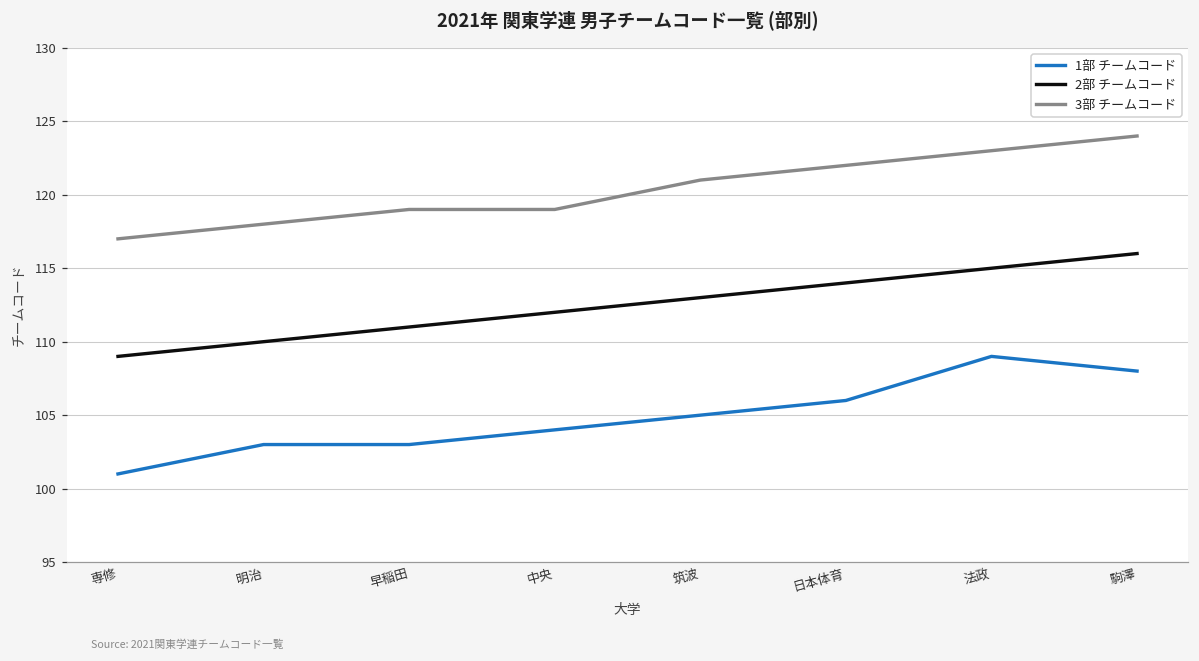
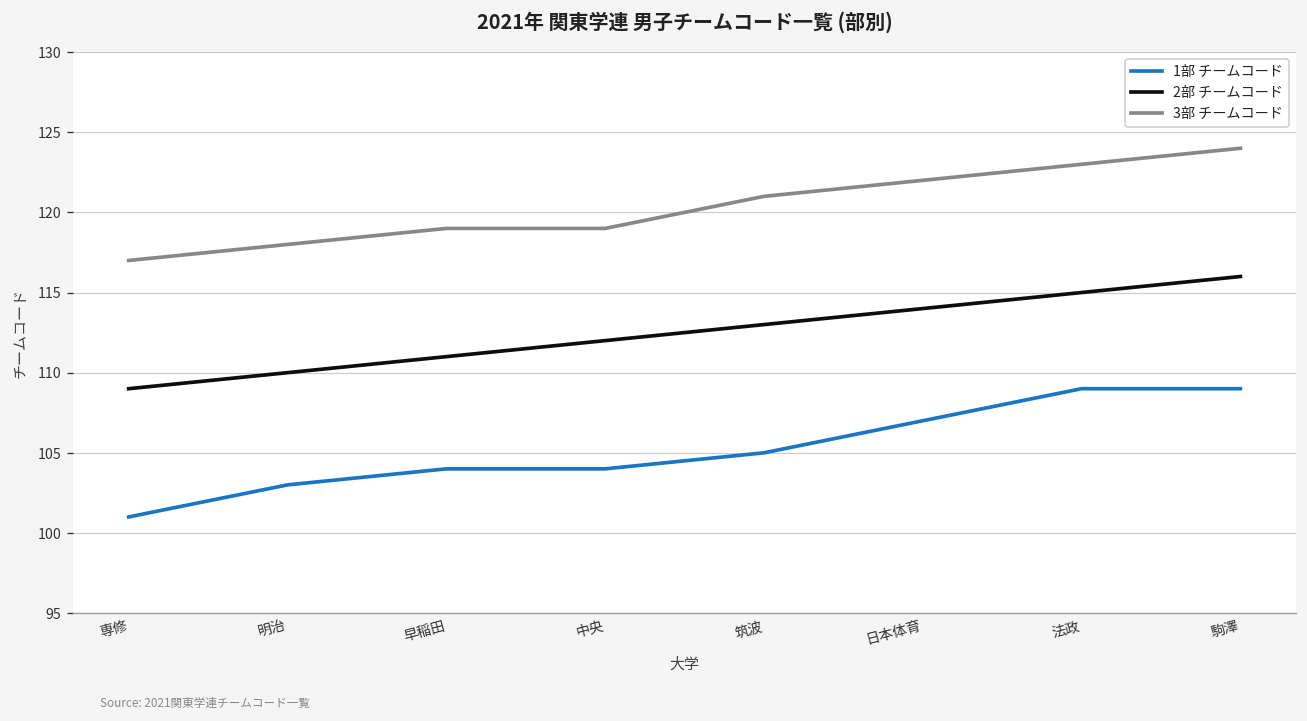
  {
    "1部 チームコード": {
      "専修": 101,
      "明治": 103,
-     "早稲田": 103,
+     "早稲田": 104,
      "中央": 104,
      "筑波": 105,
-     "日本体育": 106,
+     "日本体育": 107,
      "法政": 109,
-     "駒澤": 108
+     "駒澤": 109
    },
    "2部 チームコード": {
      "専修": 109,
      "明治": 110,
      "早稲田": 111,
      "中央": 112,
      "筑波": 113,
      "日本体育": 114,
      "法政": 115,
      "駒澤": 116
    },
    "3部 チームコード": {
      "専修": 117,
      "明治": 118,
      "早稲田": 119,
      "中央": 119,
      "筑波": 121,
      "日本体育": 122,
      "法政": 123,
      "駒澤": 124
    }
  }
